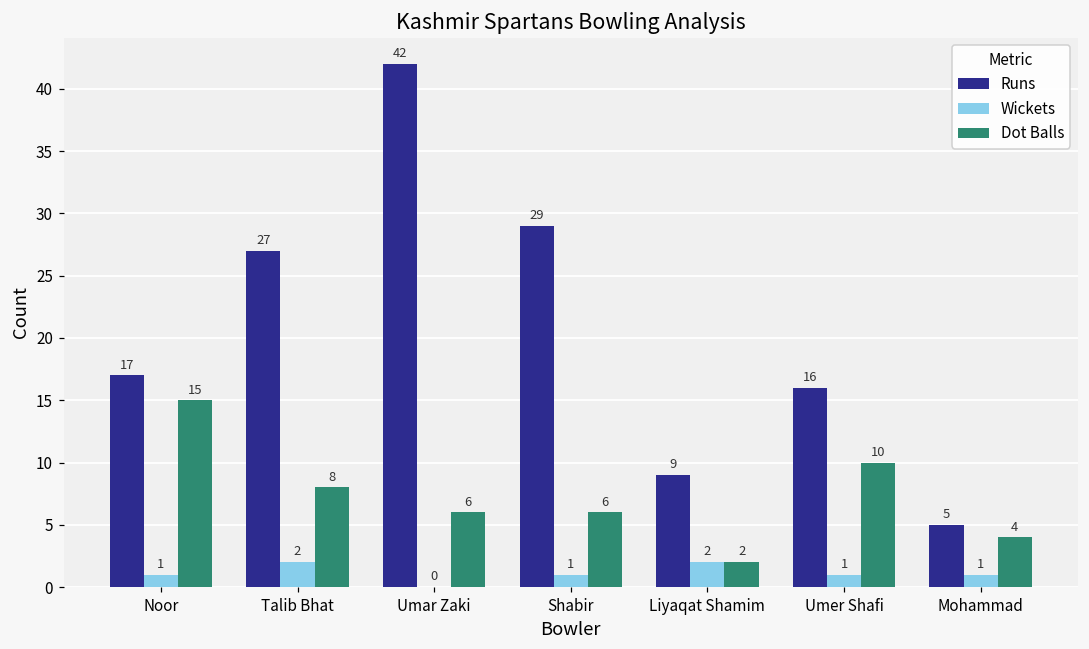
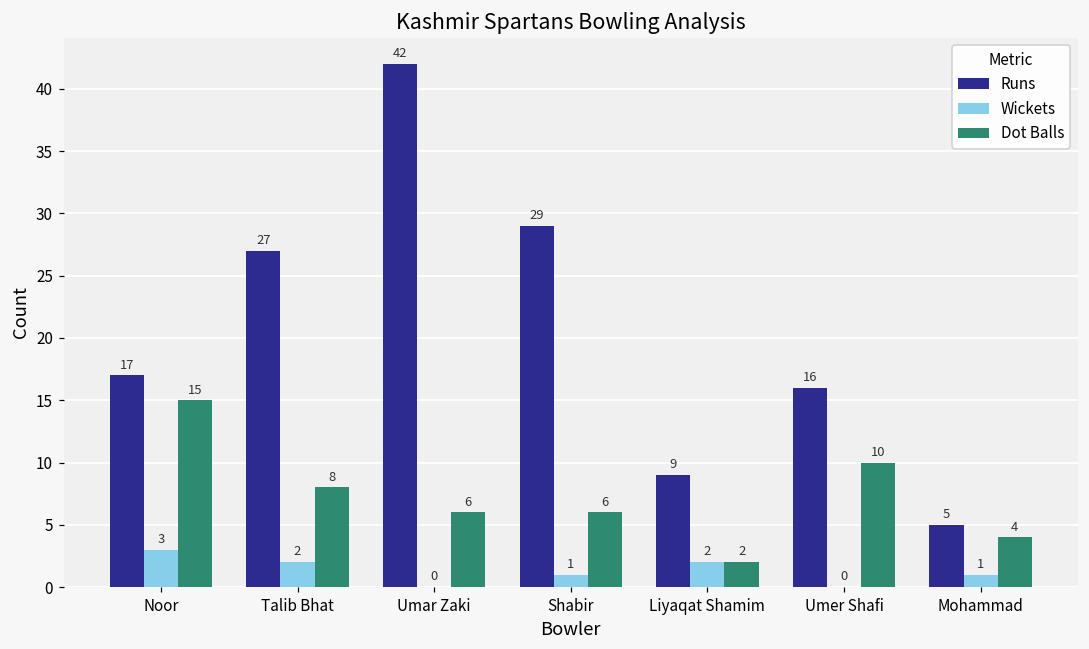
  {
    "Runs": {
      "Noor": 17,
      "Talib Bhat": 27,
      "Umar Zaki": 42,
      "Shabir": 29,
      "Liyaqat Shamim": 9,
      "Umer Shafi": 16,
      "Mohammad": 5
    },
    "Wickets": {
-     "Noor": 1,
+     "Noor": 3,
      "Talib Bhat": 2,
      "Umar Zaki": 0,
      "Shabir": 1,
      "Liyaqat Shamim": 2,
-     "Umer Shafi": 1,
+     "Umer Shafi": 0,
      "Mohammad": 1
    },
    "Dot Balls": {
      "Noor": 15,
      "Talib Bhat": 8,
      "Umar Zaki": 6,
      "Shabir": 6,
      "Liyaqat Shamim": 2,
      "Umer Shafi": 10,
      "Mohammad": 4
    }
  }
